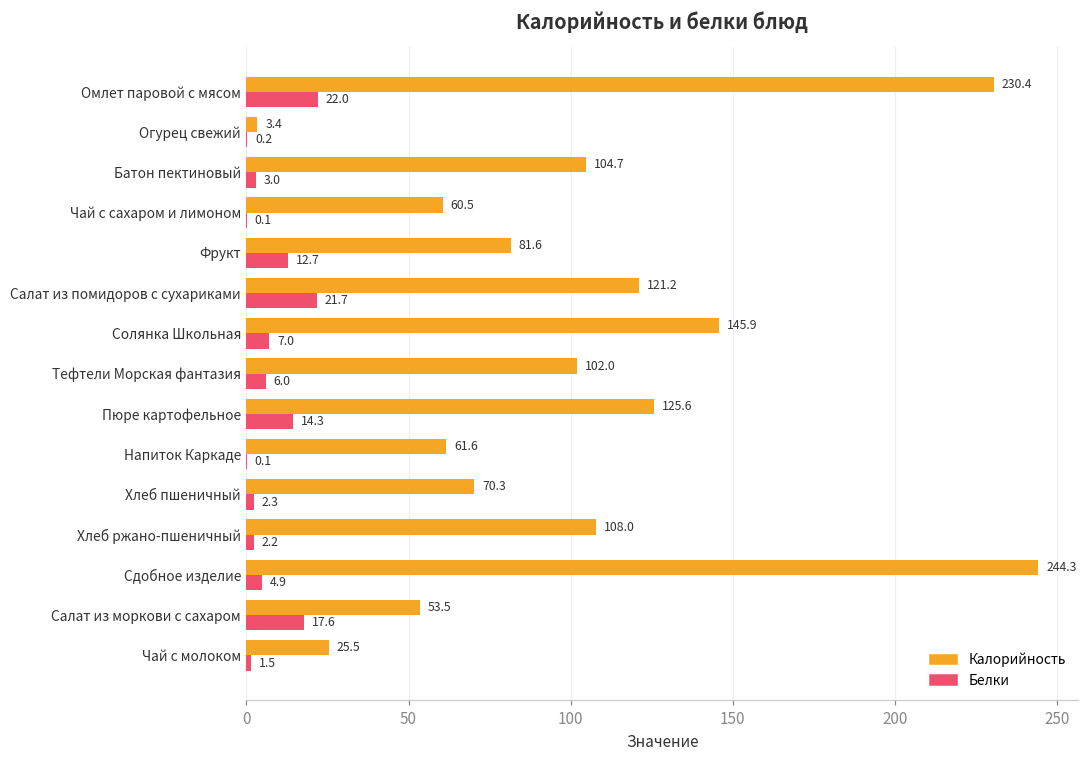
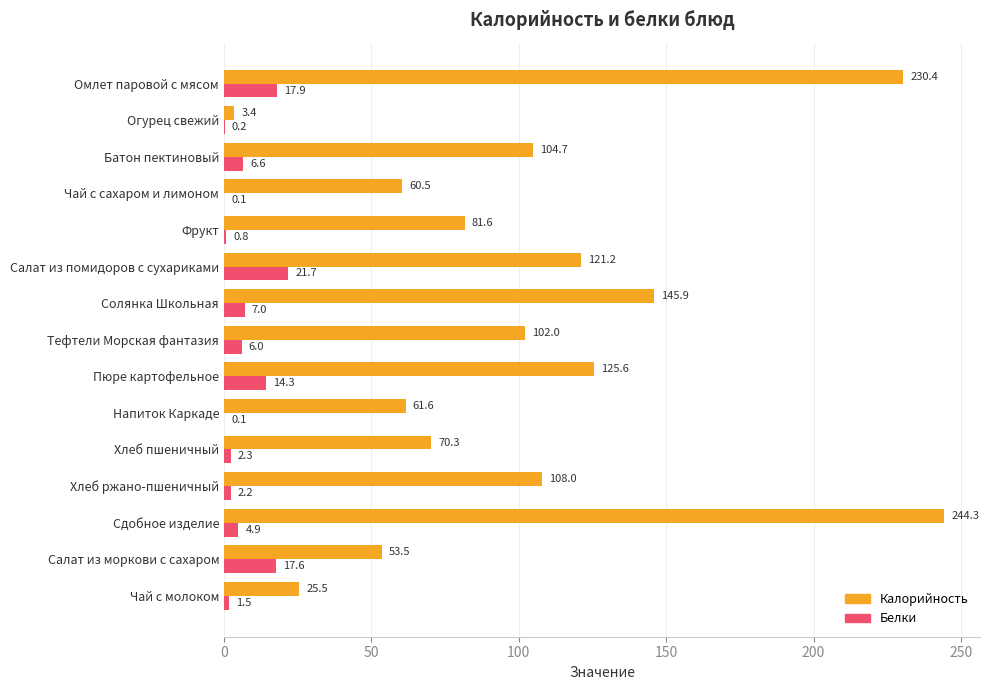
  {
    "Калорийность": {
      "Омлет паровой с мясом": 230.4,
      "Огурец свежий": 3.4,
      "Батон пектиновый": 104.7,
      "Чай с сахаром и лимоном": 60.5,
      "Фрукт": 81.6,
      "Салат из помидоров с сухариками": 121.2,
      "Солянка Школьная": 145.9,
      "Тефтели Морская фантазия": 102.0,
      "Пюре картофельное": 125.6,
      "Напиток Каркаде": 61.6,
      "Хлеб пшеничный": 70.3,
      "Хлеб ржано-пшеничный": 108.0,
      "Сдобное изделие": 244.3,
      "Салат из моркови с сахаром": 53.5,
      "Чай с молоком": 25.5
    },
    "Белки": {
-     "Омлет паровой с мясом": 22.0,
+     "Омлет паровой с мясом": 17.9,
      "Огурец свежий": 0.2,
-     "Батон пектиновый": 3.0,
+     "Батон пектиновый": 6.6,
      "Чай с сахаром и лимоном": 0.1,
-     "Фрукт": 12.7,
+     "Фрукт": 0.8,
      "Салат из помидоров с сухариками": 21.7,
      "Солянка Школьная": 7.0,
      "Тефтели Морская фантазия": 6.0,
      "Пюре картофельное": 14.3,
      "Напиток Каркаде": 0.1,
      "Хлеб пшеничный": 2.3,
      "Хлеб ржано-пшеничный": 2.2,
      "Сдобное изделие": 4.9,
      "Салат из моркови с сахаром": 17.6,
      "Чай с молоком": 1.5
    }
  }
